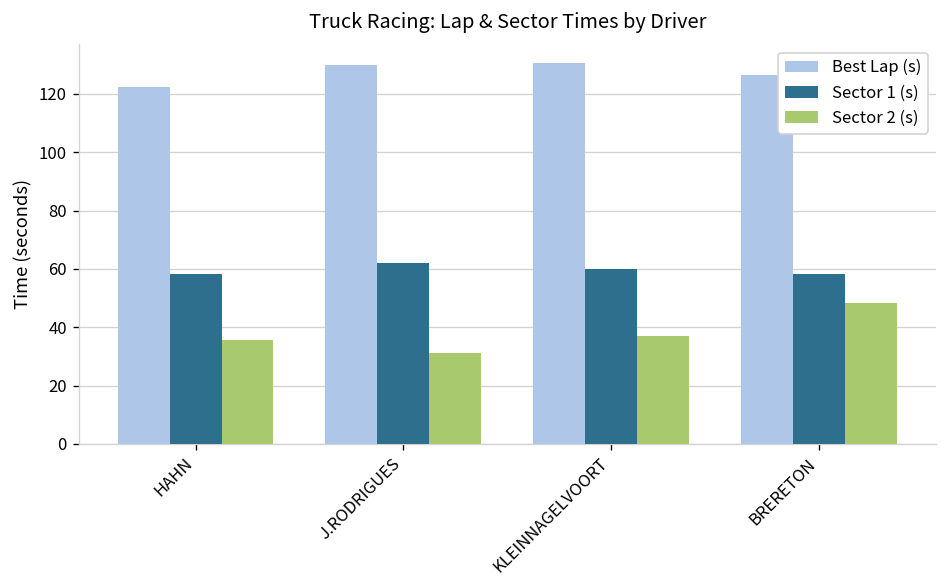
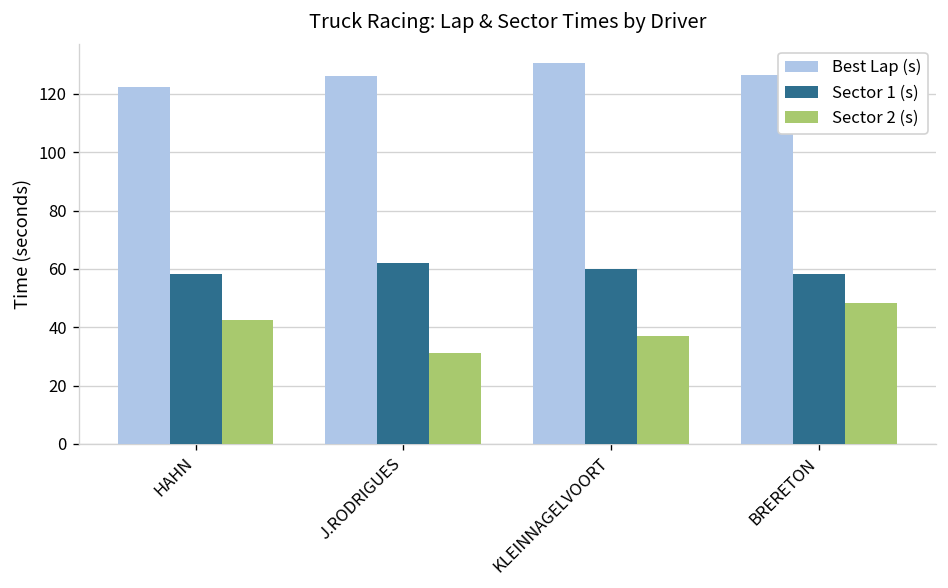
  {
    "Best Lap (s)": {
      "HAHN": 123,
-     "J.RODRIGUES": 130,
+     "J.RODRIGUES": 126,
      "KLEINNAGELVOORT": 130,
      "BRERETON": 126
    },
    "Sector 1 (s)": {
      "HAHN": 58,
      "J.RODRIGUES": 62,
      "KLEINNAGELVOORT": 60,
      "BRERETON": 58
    },
    "Sector 2 (s)": {
-     "HAHN": 36,
+     "HAHN": 42,
      "J.RODRIGUES": 31,
      "KLEINNAGELVOORT": 37,
      "BRERETON": 48
    }
  }
